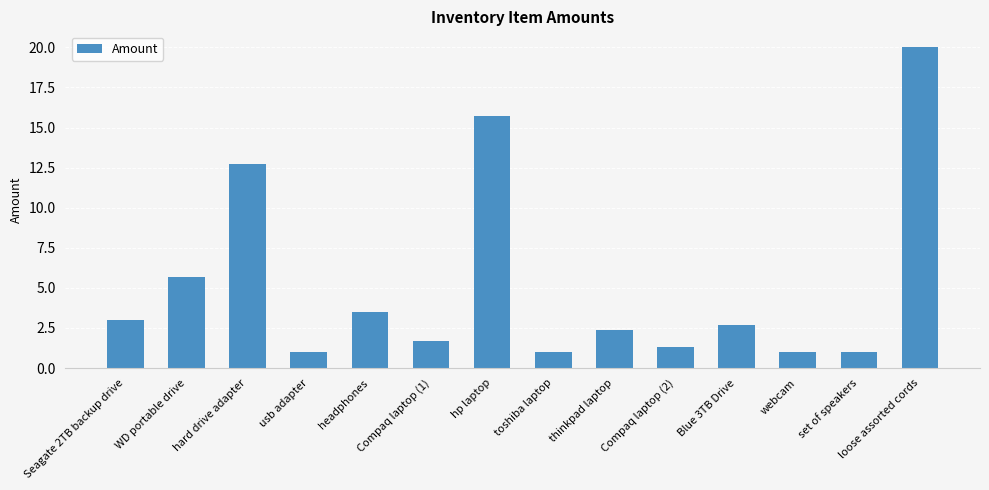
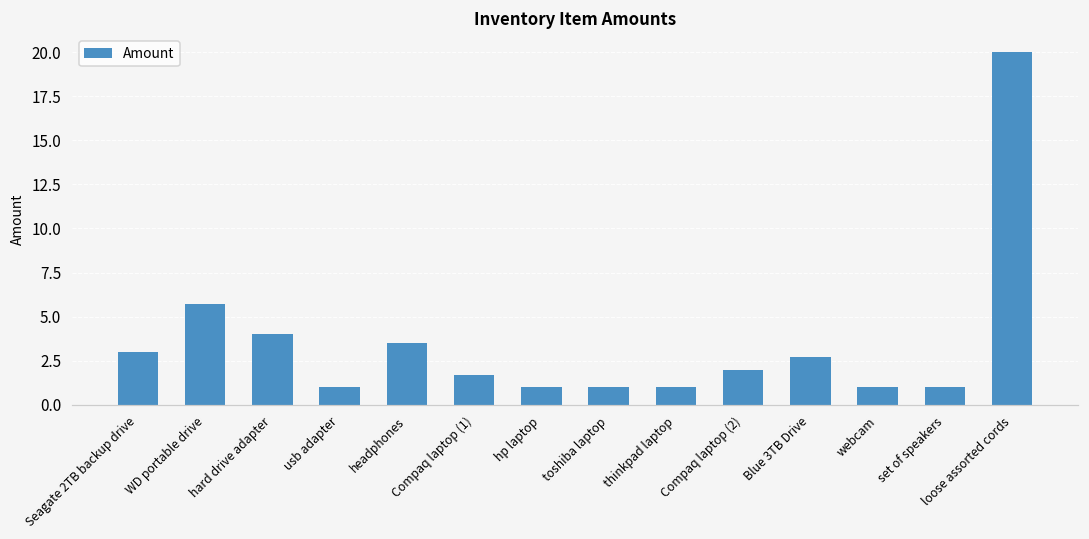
  {
    "Seagate 2TB backup drive": 3.0,
    "WD portable drive": 5.7,
-   "hard drive adapter": 12.7,
+   "hard drive adapter": 4.0,
    "usb adapter": 1.0,
    "headphones": 3.5,
    "Compaq laptop (1)": 1.7,
-   "hp laptop": 15.7,
+   "hp laptop": 1.0,
    "toshiba laptop": 1.0,
-   "thinkpad laptop": 2.4,
-   "Compaq laptop (2)": 1.3,
+   "thinkpad laptop": 1.0,
+   "Compaq laptop (2)": 2.0,
    "Blue 3TB Drive": 2.7,
    "webcam": 1.0,
    "set of speakers": 1.0,
    "loose assorted cords": 20.0
  }
